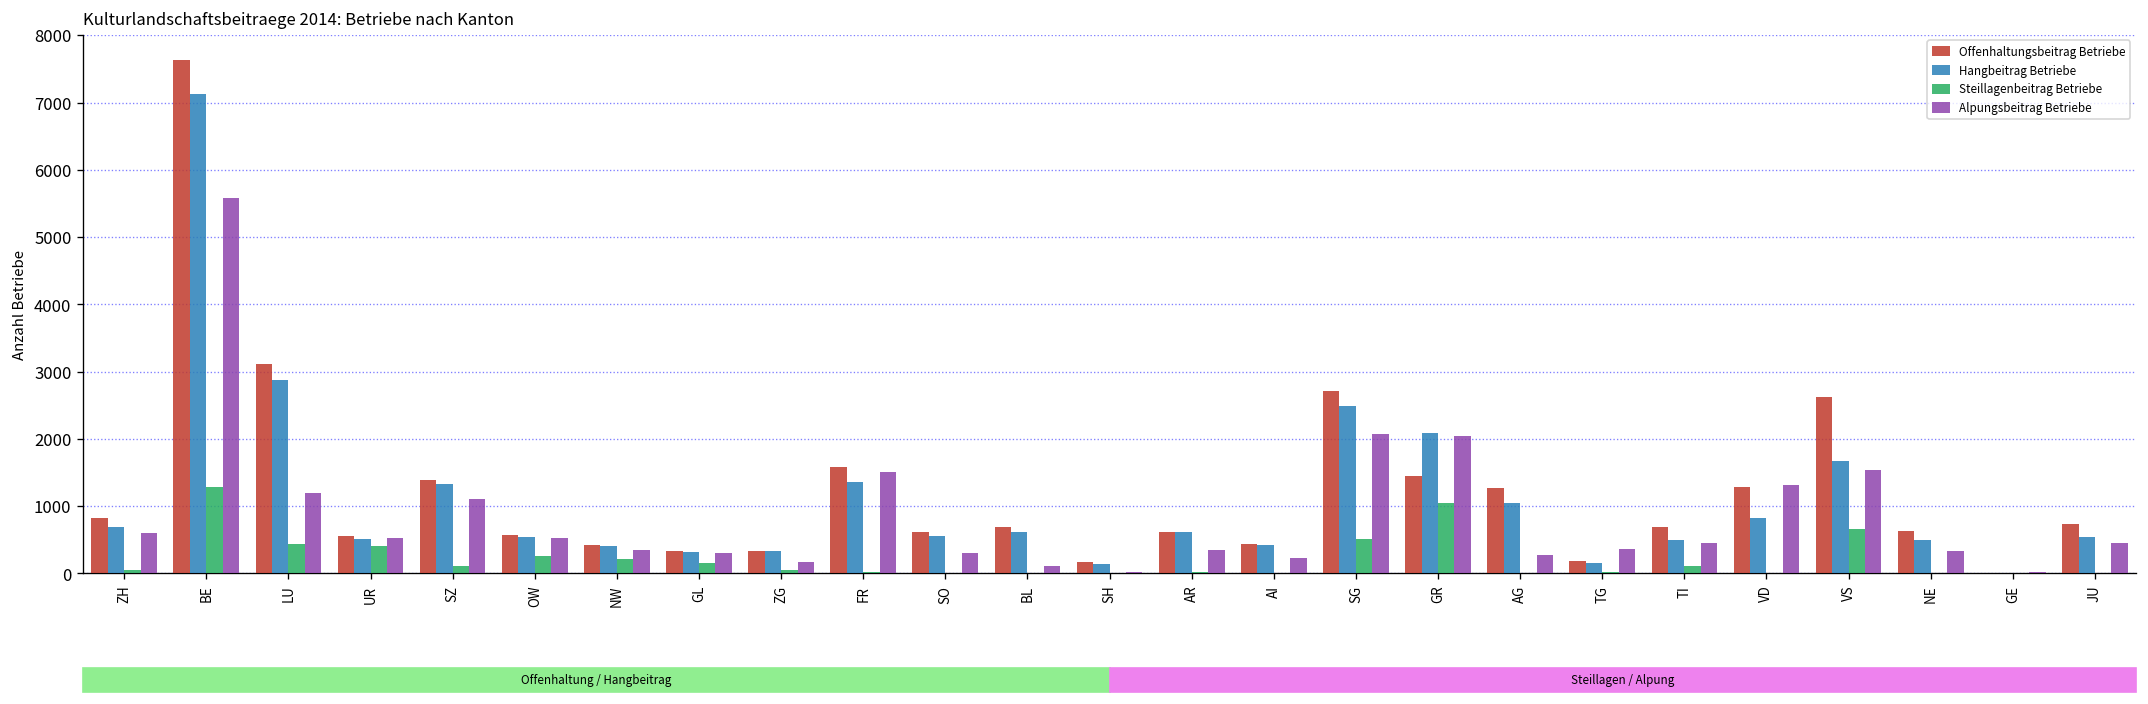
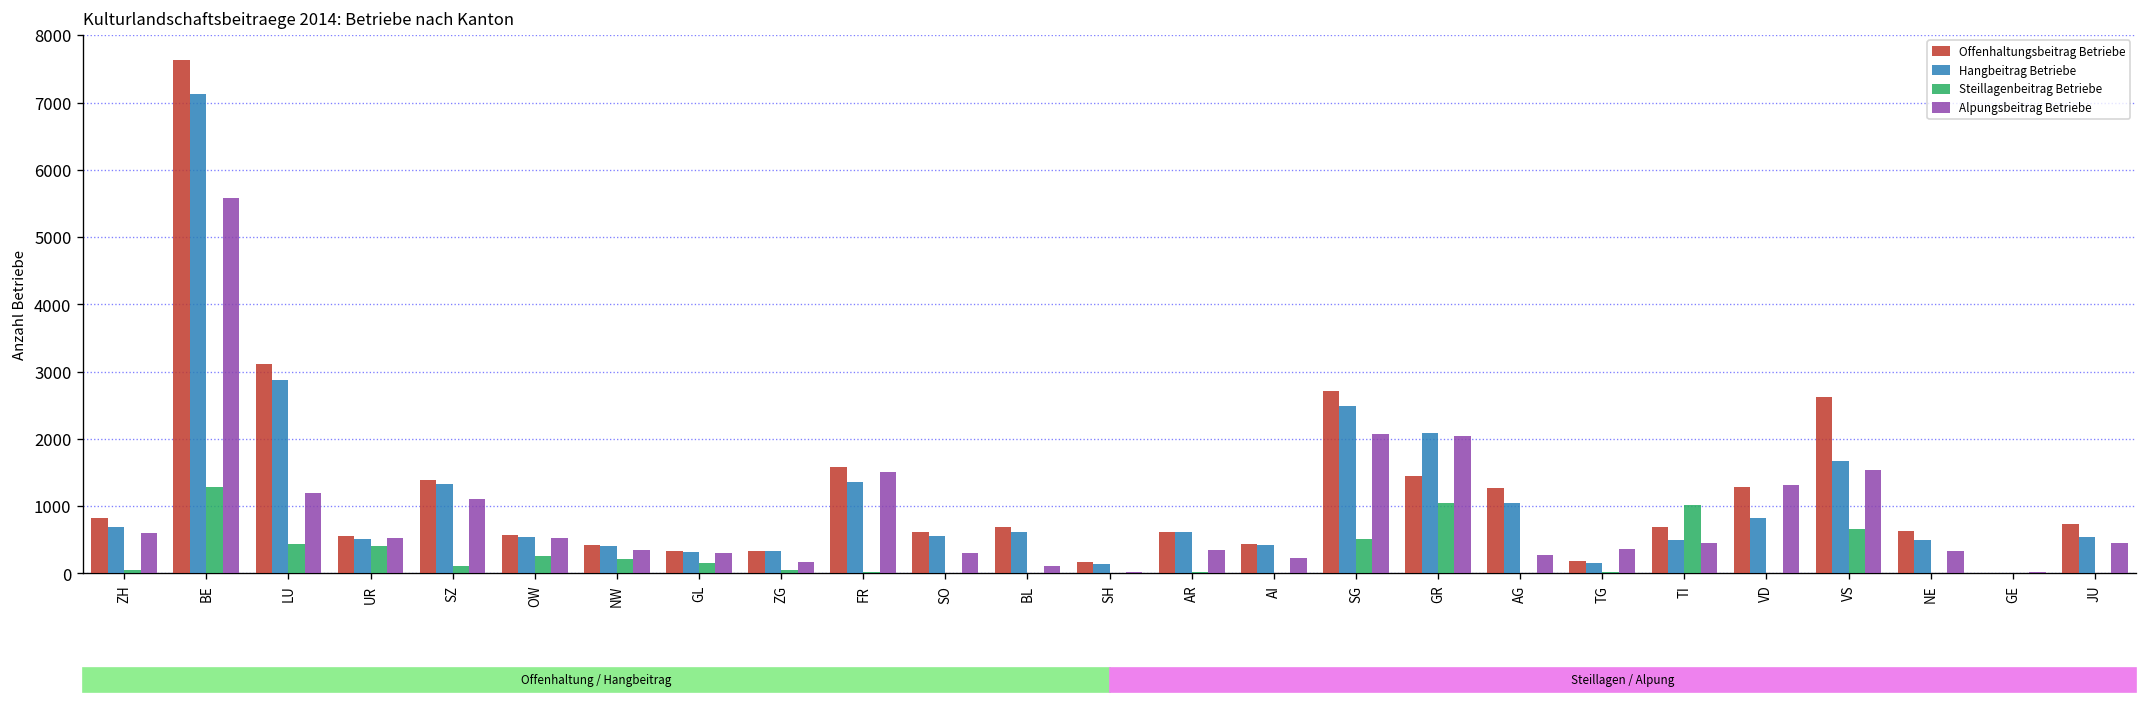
  {
    "Offenhaltungsbeitrag Betriebe": {
      "ZH": 800,
      "BE": 7600,
      "LU": 3100,
      "UR": 600,
      "SZ": 1400,
      "OW": 600,
      "NW": 400,
      "GL": 300,
      "ZG": 300,
      "FR": 1600,
      "SO": 600,
      "BL": 700,
      "SH": 200,
      "AR": 600,
      "AI": 400,
      "SG": 2700,
      "GR": 1400,
      "AG": 1300,
      "TG": 200,
      "TI": 700,
      "VD": 1300,
      "VS": 2600,
      "NE": 600,
      "JU": 700
    },
    "Hangbeitrag Betriebe": {
      "ZH": 700,
      "BE": 7100,
      "LU": 2900,
      "UR": 500,
      "SZ": 1300,
      "OW": 500,
      "NW": 400,
      "GL": 300,
      "ZG": 300,
      "FR": 1400,
      "SO": 600,
      "BL": 600,
      "SH": 100,
      "AR": 600,
      "AI": 400,
      "SG": 2500,
      "GR": 2100,
      "AG": 1000,
      "TG": 200,
      "TI": 500,
      "VD": 800,
      "VS": 1700,
      "NE": 500,
      "GE": 0,
      "JU": 500
    },
    "Steillagenbeitrag Betriebe": {
      "ZH": 100,
      "BE": 1300,
      "LU": 400,
      "UR": 400,
      "SZ": 100,
      "OW": 300,
      "NW": 200,
      "GL": 200,
      "ZG": 100,
      "SH": 0,
      "SG": 500,
      "GR": 1100,
-     "TI": 100,
+     "TI": 1000,
      "VS": 700,
      "NE": 0,
      "GE": 0
    },
    "Alpungsbeitrag Betriebe": {
      "ZH": 600,
      "BE": 5600,
      "LU": 1200,
      "UR": 500,
      "SZ": 1100,
      "OW": 500,
      "NW": 300,
      "GL": 300,
      "ZG": 200,
      "FR": 1500,
      "SO": 300,
      "BL": 100,
      "AR": 300,
      "AI": 200,
      "SG": 2100,
      "GR": 2000,
      "AG": 300,
      "TG": 400,
      "TI": 500,
      "VD": 1300,
      "VS": 1500,
      "NE": 300,
      "JU": 500
    }
  }
